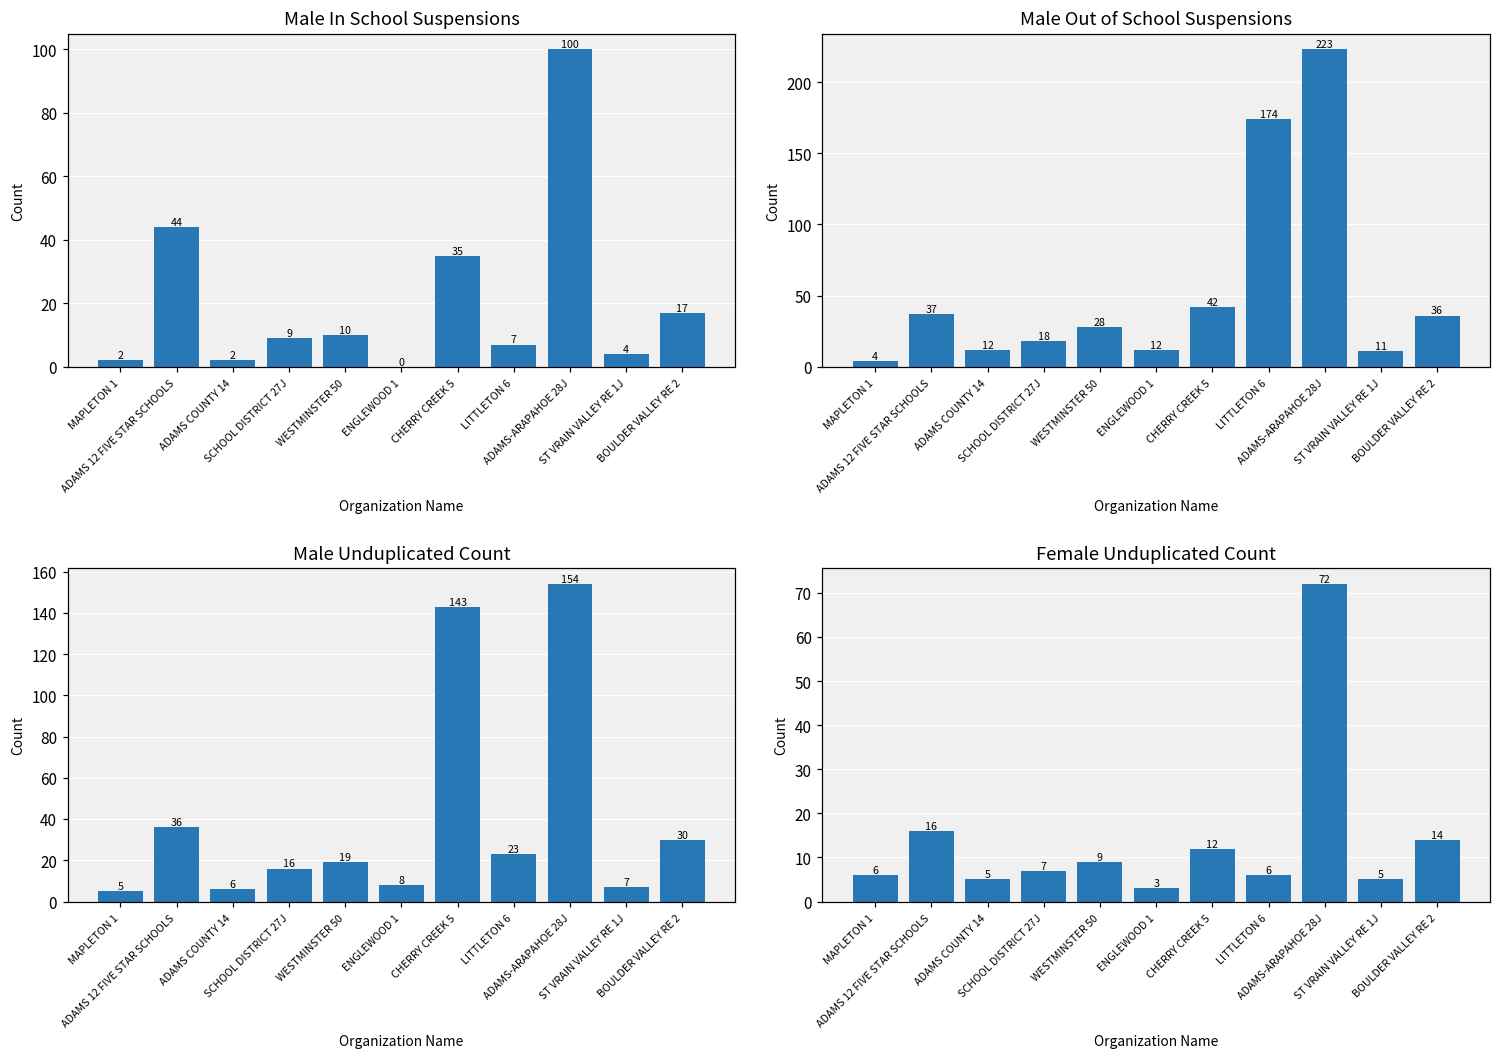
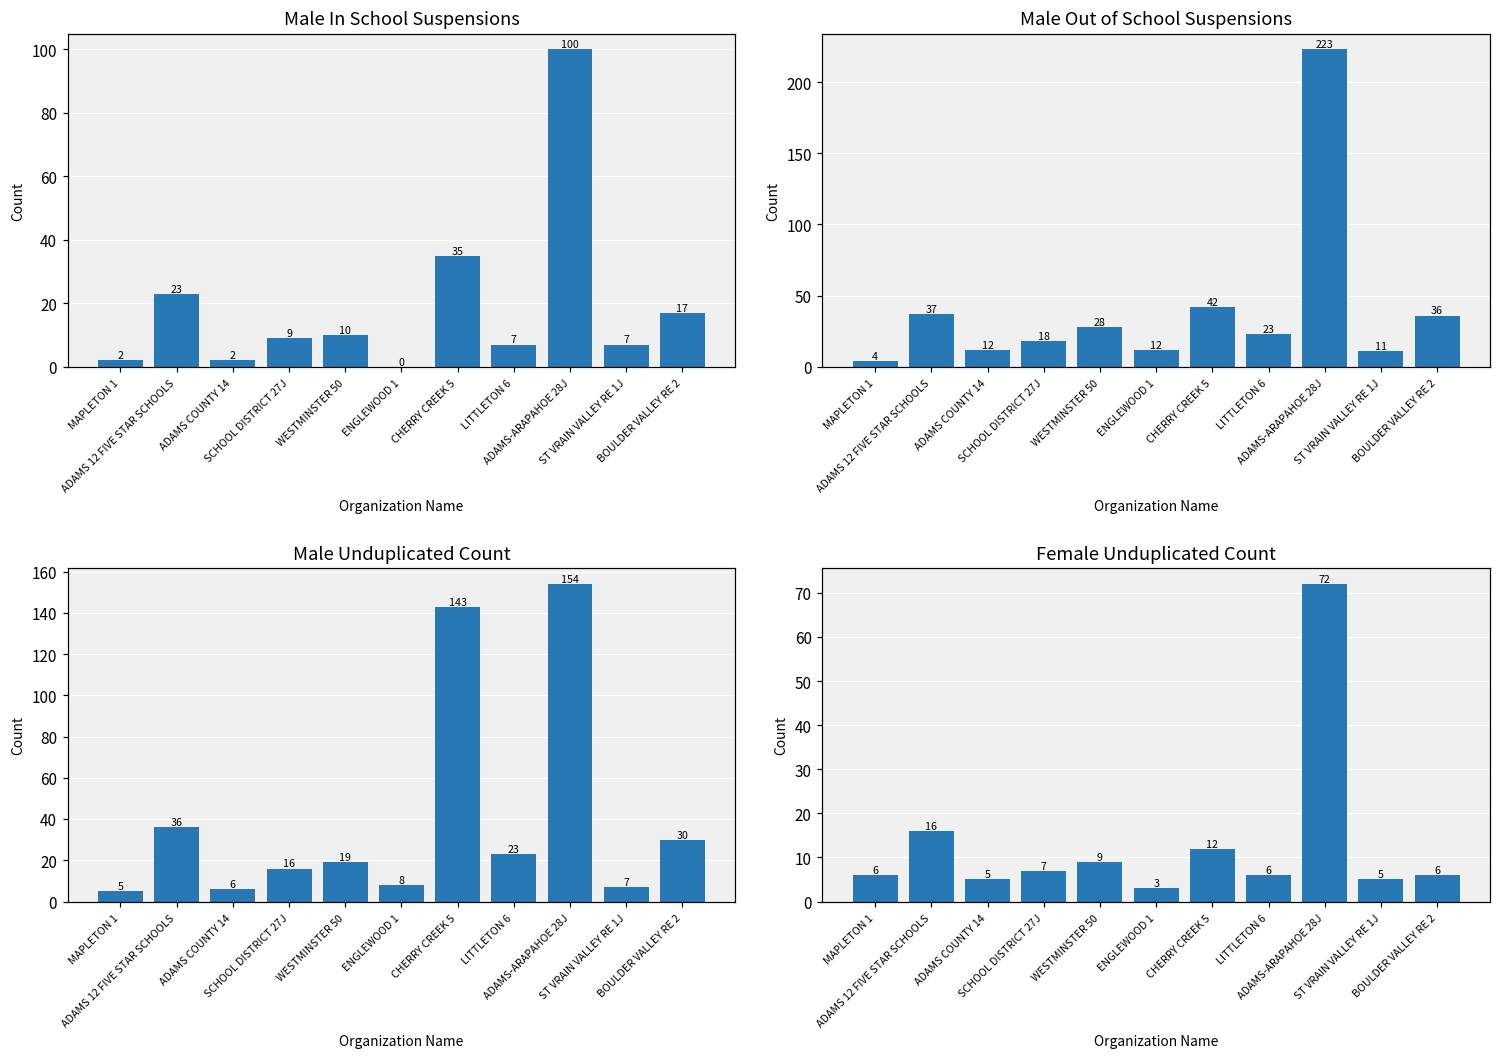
  {
    "Male In School Suspensions": {
      "MAPLETON 1": 2,
-     "ADAMS 12 FIVE STAR SCHOOLS": 44,
+     "ADAMS 12 FIVE STAR SCHOOLS": 23,
      "ADAMS COUNTY 14": 2,
      "SCHOOL DISTRICT 27J": 9,
      "WESTMINSTER 50": 10,
      "ENGLEWOOD 1": 0,
      "CHERRY CREEK 5": 35,
      "LITTLETON 6": 7,
      "ADAMS-ARAPAHOE 28J": 100,
-     "ST VRAIN VALLEY RE 1J": 4,
+     "ST VRAIN VALLEY RE 1J": 7,
      "BOULDER VALLEY RE 2": 17
    },
    "Male Out of School Suspensions": {
      "MAPLETON 1": 4,
      "ADAMS 12 FIVE STAR SCHOOLS": 37,
      "ADAMS COUNTY 14": 12,
      "SCHOOL DISTRICT 27J": 18,
      "WESTMINSTER 50": 28,
      "ENGLEWOOD 1": 12,
      "CHERRY CREEK 5": 42,
-     "LITTLETON 6": 174,
+     "LITTLETON 6": 23,
      "ADAMS-ARAPAHOE 28J": 223,
      "ST VRAIN VALLEY RE 1J": 11,
      "BOULDER VALLEY RE 2": 36
    },
    "Male Unduplicated Count": {
      "MAPLETON 1": 5,
      "ADAMS 12 FIVE STAR SCHOOLS": 36,
      "ADAMS COUNTY 14": 6,
      "SCHOOL DISTRICT 27J": 16,
      "WESTMINSTER 50": 19,
      "ENGLEWOOD 1": 8,
      "CHERRY CREEK 5": 143,
      "LITTLETON 6": 23,
      "ADAMS-ARAPAHOE 28J": 154,
      "ST VRAIN VALLEY RE 1J": 7,
      "BOULDER VALLEY RE 2": 30
    },
    "Female Unduplicated Count": {
      "MAPLETON 1": 6,
      "ADAMS 12 FIVE STAR SCHOOLS": 16,
      "ADAMS COUNTY 14": 5,
      "SCHOOL DISTRICT 27J": 7,
      "WESTMINSTER 50": 9,
      "ENGLEWOOD 1": 3,
      "CHERRY CREEK 5": 12,
      "LITTLETON 6": 6,
      "ADAMS-ARAPAHOE 28J": 72,
      "ST VRAIN VALLEY RE 1J": 5,
-     "BOULDER VALLEY RE 2": 14
+     "BOULDER VALLEY RE 2": 6
    }
  }
